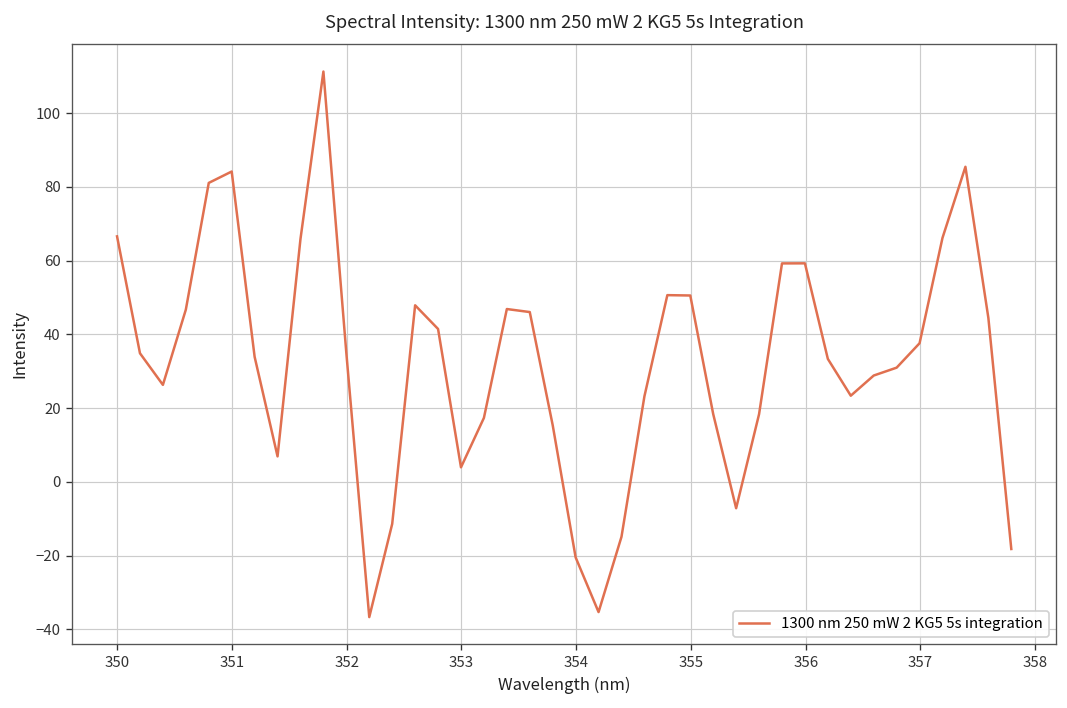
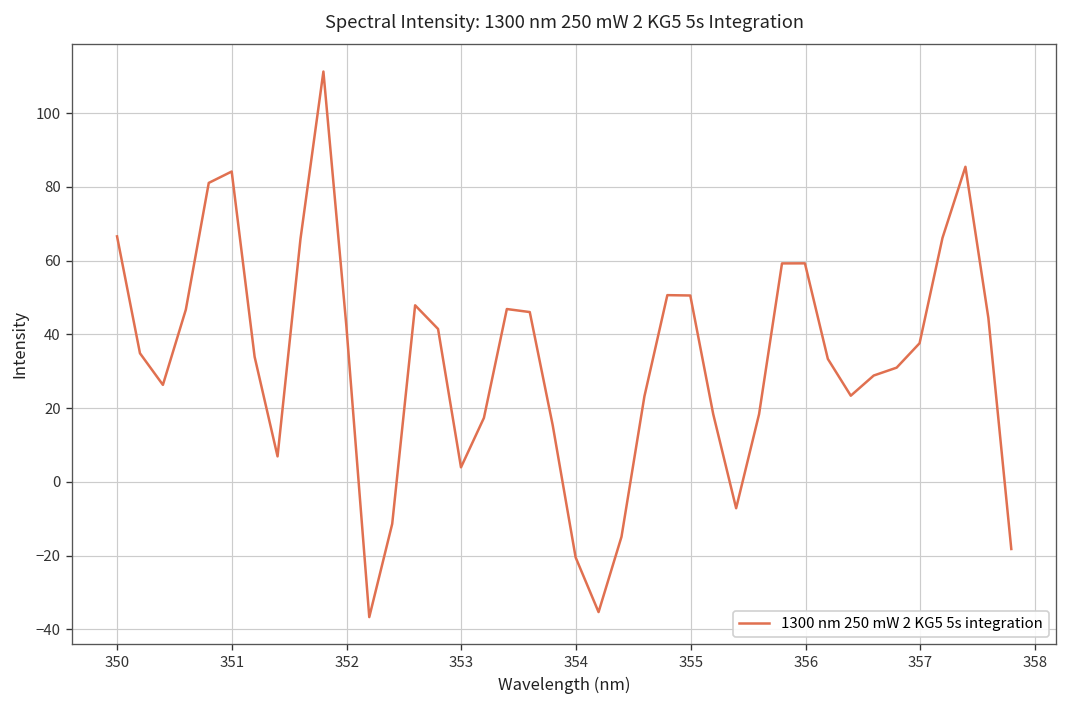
  {
    "350": 67,
    "351": 84,
-   "352": 35,
+   "352": 42,
    "353": 4
  }
